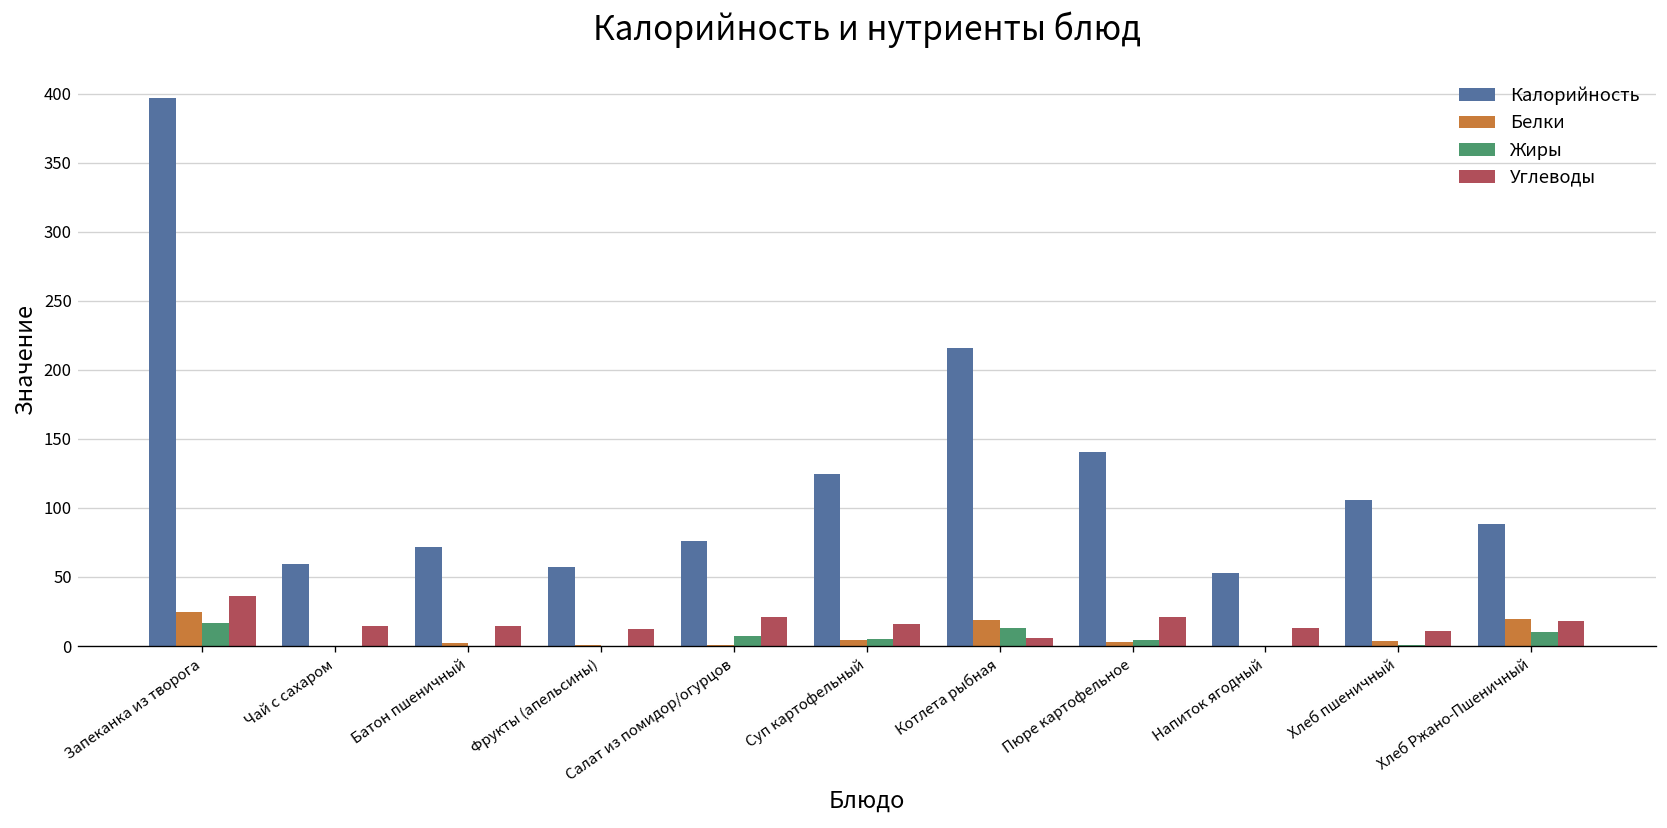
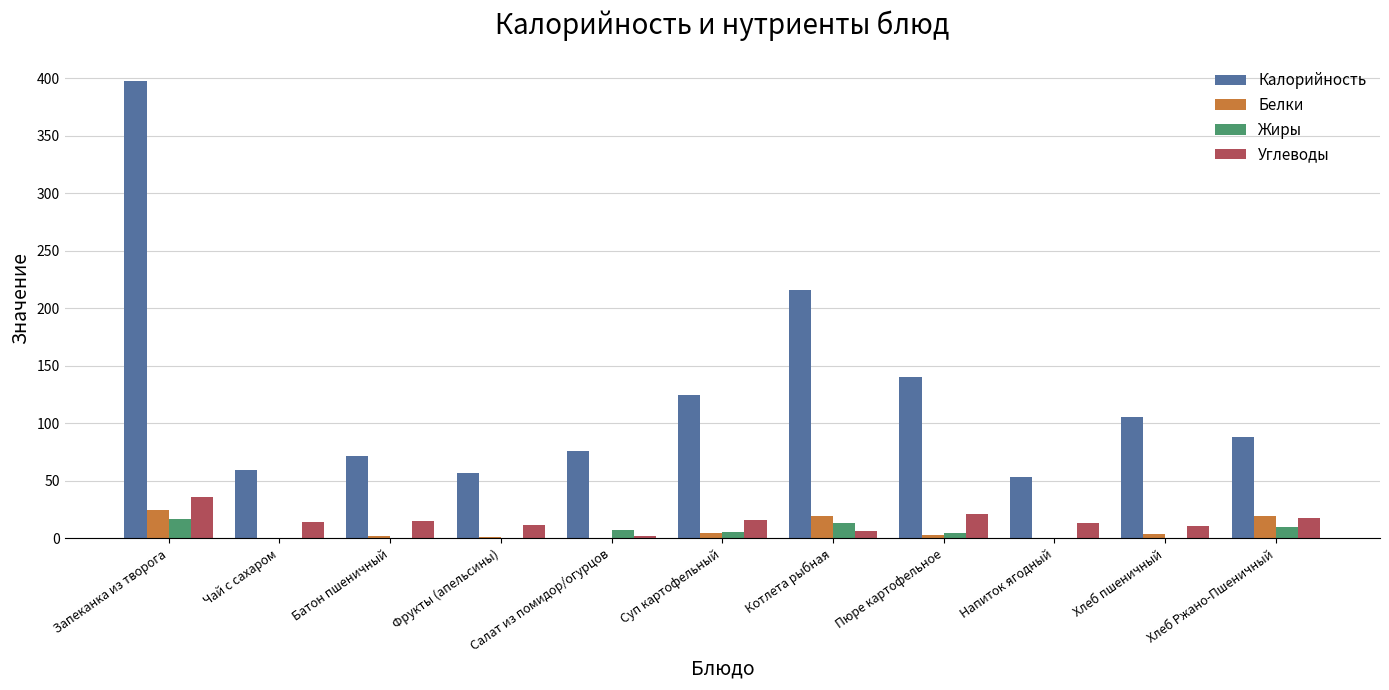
  {
    "Калорийность": {
      "Запеканка из творога": 397,
      "Чай с сахаром": 60,
      "Батон пшеничный": 71,
      "Фрукты (апельсины)": 57,
      "Салат из помидор/огурцов": 76,
      "Суп картофельный": 125,
      "Котлета рыбная": 216,
      "Пюре картофельное": 140,
      "Напиток ягодный": 53,
      "Хлеб пшеничный": 106,
      "Хлеб Ржано-Пшеничный": 88
    },
    "Белки": {
      "Запеканка из творога": 25,
      "Батон пшеничный": 2,
      "Суп картофельный": 5,
      "Котлета рыбная": 19,
      "Пюре картофельное": 3,
      "Напиток ягодный": 0,
      "Хлеб пшеничный": 3,
      "Хлеб Ржано-Пшеничный": 20
    },
    "Жиры": {
      "Запеканка из творога": 17,
      "Фрукты (апельсины)": 0,
      "Салат из помидор/огурцов": 7,
      "Суп картофельный": 5,
      "Котлета рыбная": 13,
      "Пюре картофельное": 5,
      "Напиток ягодный": 0,
      "Хлеб Ржано-Пшеничный": 10
    },
    "Углеводы": {
      "Запеканка из творога": 36,
      "Чай с сахаром": 15,
      "Батон пшеничный": 15,
      "Фрукты (апельсины)": 12,
-     "Салат из помидор/огурцов": 21,
+     "Салат из помидор/огурцов": 2,
      "Суп картофельный": 16,
      "Котлета рыбная": 6,
      "Пюре картофельное": 21,
      "Напиток ягодный": 13,
      "Хлеб пшеничный": 11,
      "Хлеб Ржано-Пшеничный": 18
    }
  }
